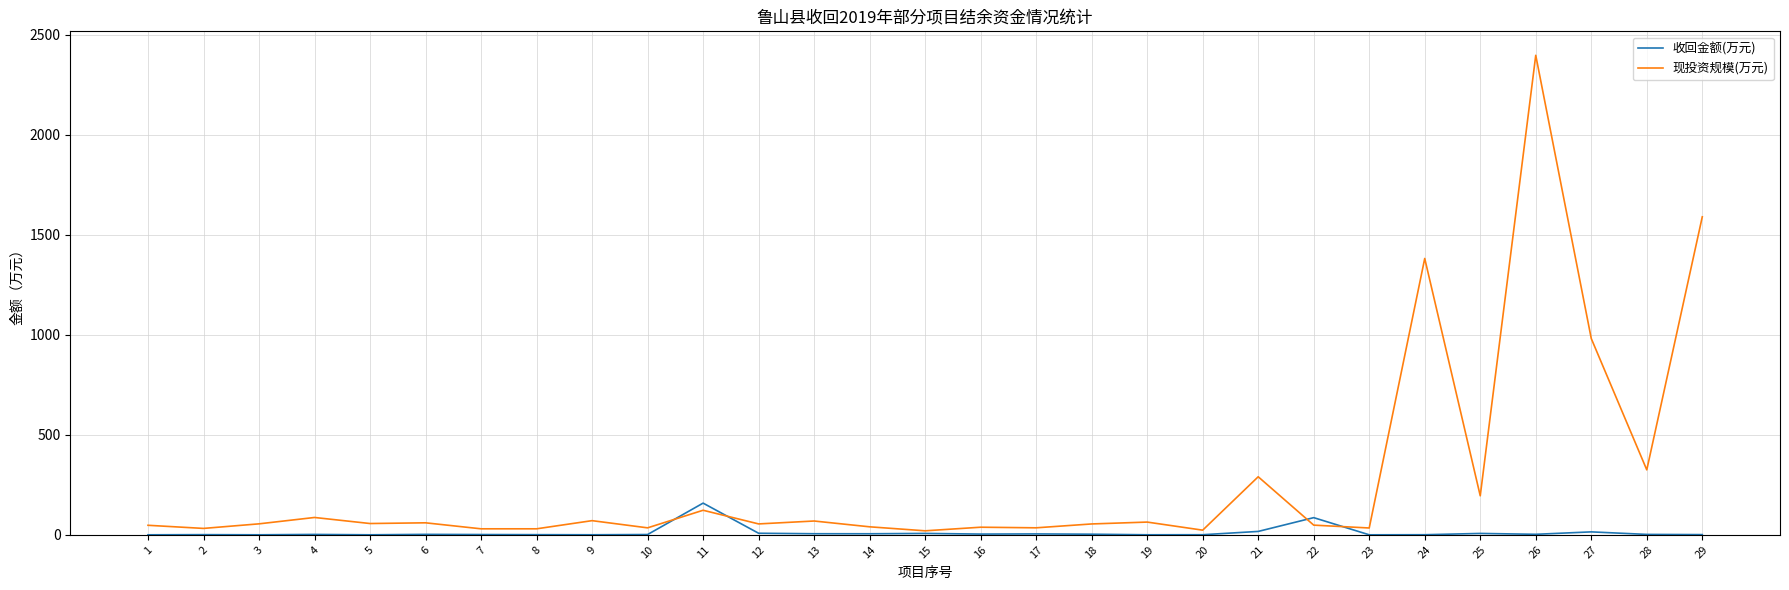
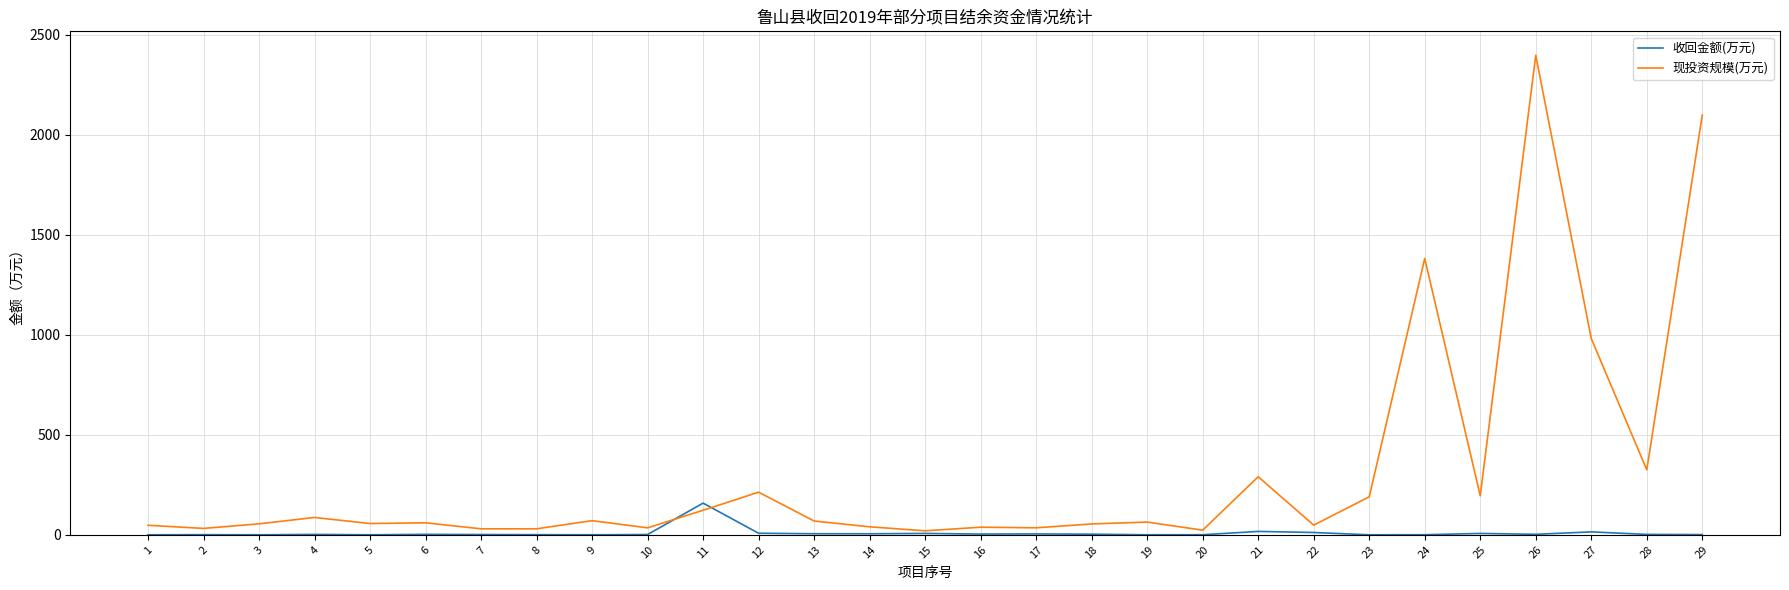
  {
    "收回金额(万元)": {
      "1": 0,
      "2": 0,
      "3": 0,
      "4": 0,
      "5": 0,
      "6": 0,
      "7": 0,
      "8": 0,
      "9": 0,
      "10": 0,
      "11": 160,
      "12": 10,
      "13": 10,
      "14": 10,
      "15": 10,
      "16": 0,
      "17": 0,
      "18": 0,
      "19": 0,
      "20": 0,
      "21": 20,
-     "22": 90,
+     "22": 10,
      "23": 0,
      "24": 0,
      "25": 10,
      "26": 0,
      "27": 10,
      "28": 0,
      "29": 0
    },
    "现投资规模(万元)": {
      "1": 50,
      "2": 30,
      "3": 50,
      "4": 90,
      "5": 60,
      "6": 60,
      "7": 30,
      "8": 30,
      "9": 70,
      "10": 30,
      "11": 120,
-     "12": 50,
+     "12": 210,
      "13": 70,
      "14": 40,
      "15": 20,
      "16": 40,
      "17": 40,
      "18": 50,
      "19": 60,
      "20": 20,
      "21": 290,
      "22": 50,
-     "23": 30,
+     "23": 190,
      "24": 1380,
      "25": 200,
      "26": 2400,
      "27": 980,
      "28": 320,
-     "29": 1590
+     "29": 2100
    }
  }
